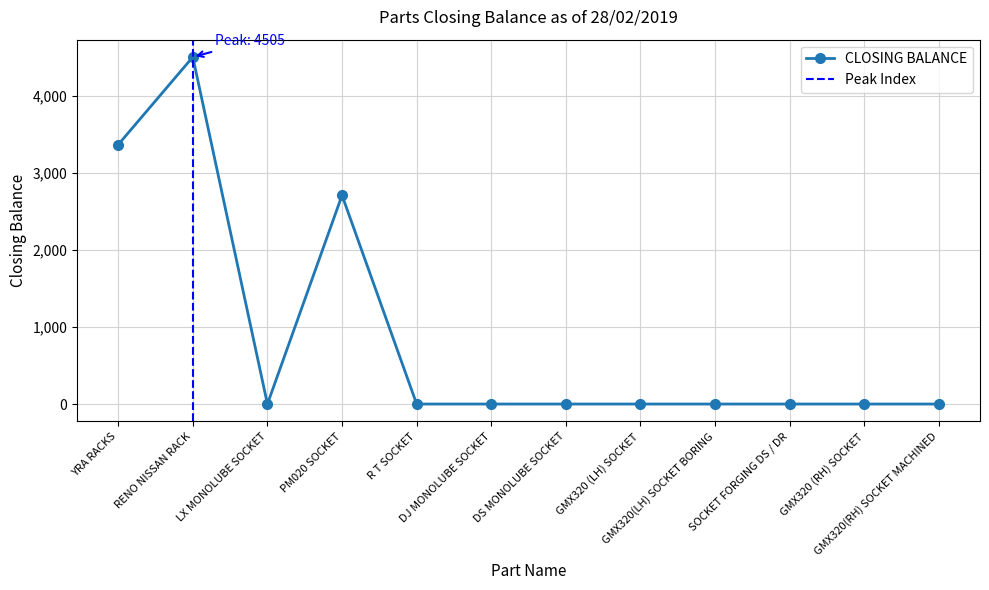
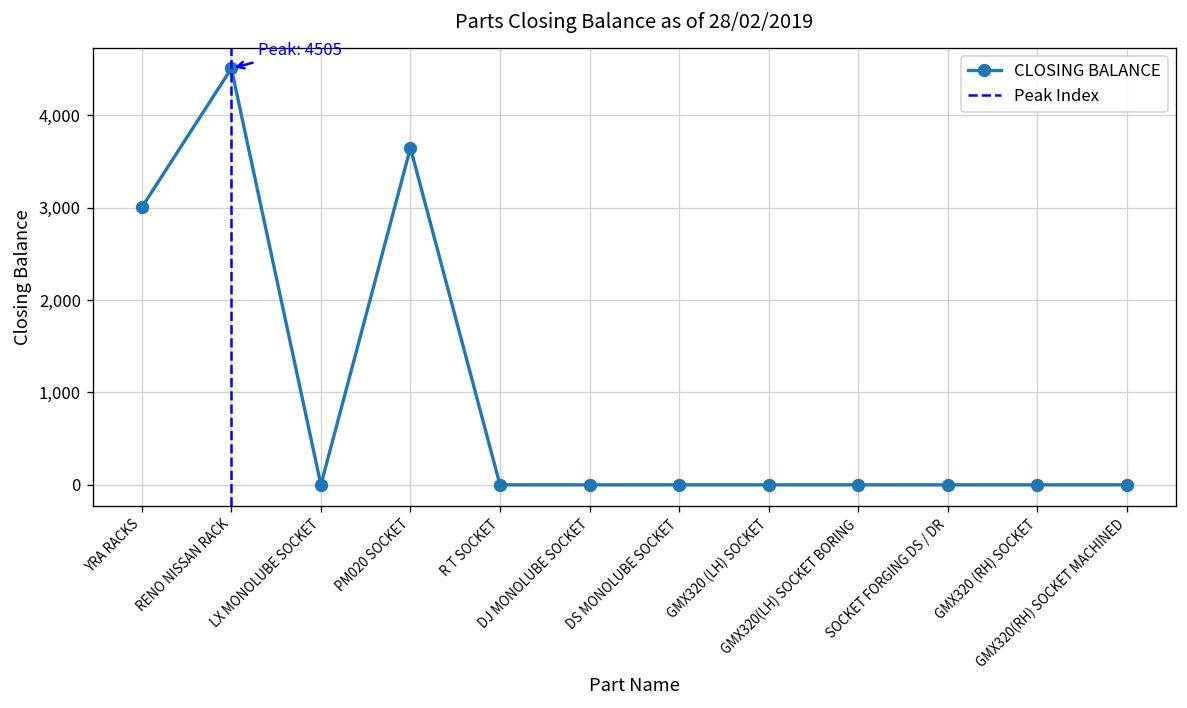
  {
-   "YRA RACKS": "3,400",
+   "YRA RACKS": "3,000",
    "LX MONOLUBE SOCKET": "0",
-   "PM020 SOCKET": "2,700",
+   "PM020 SOCKET": "3,600",
    "R T SOCKET": "0",
    "DJ MONOLUBE SOCKET": "0",
    "DS MONOLUBE SOCKET": "0",
    "GMX320 (LH) SOCKET": "0",
    "GMX320(LH) SOCKET BORING": "0",
    "SOCKET FORGING DS / DR": "0",
    "GMX320 (RH) SOCKET": "0",
    "GMX320(RH) SOCKET MACHINED": "0"
  }
